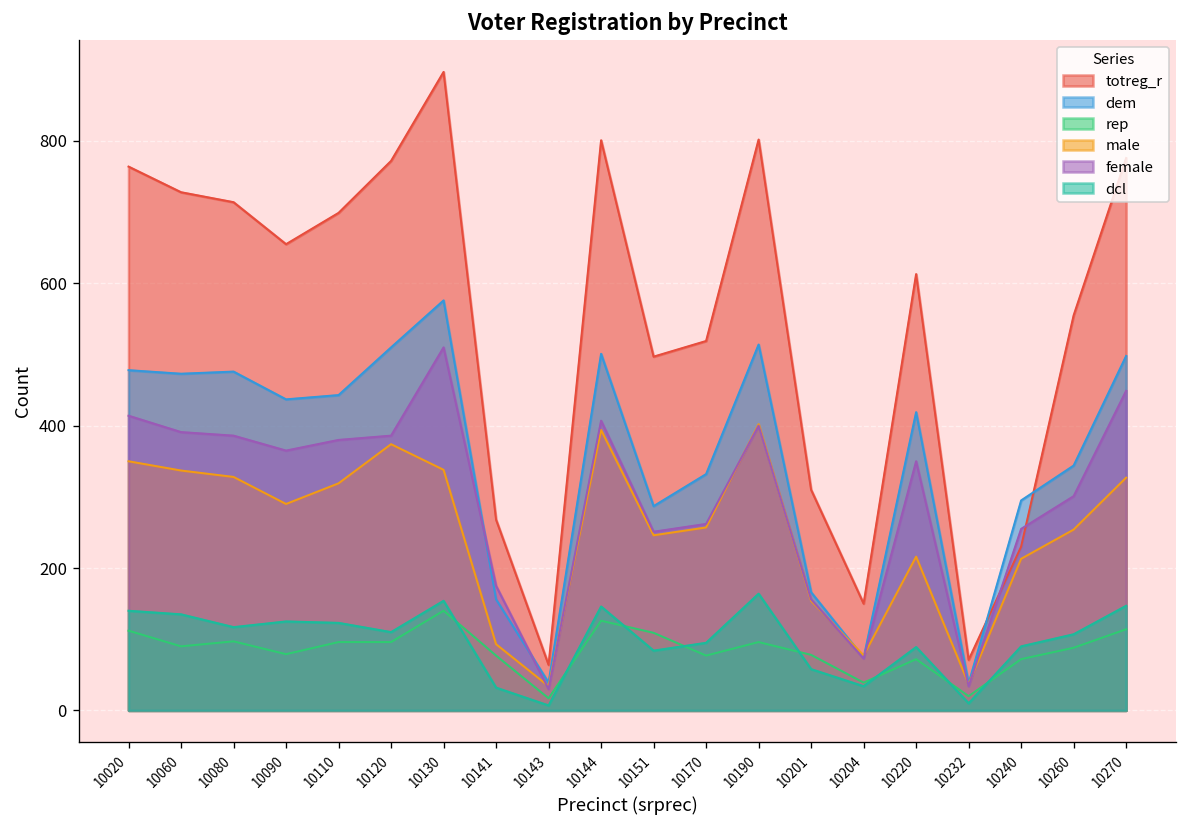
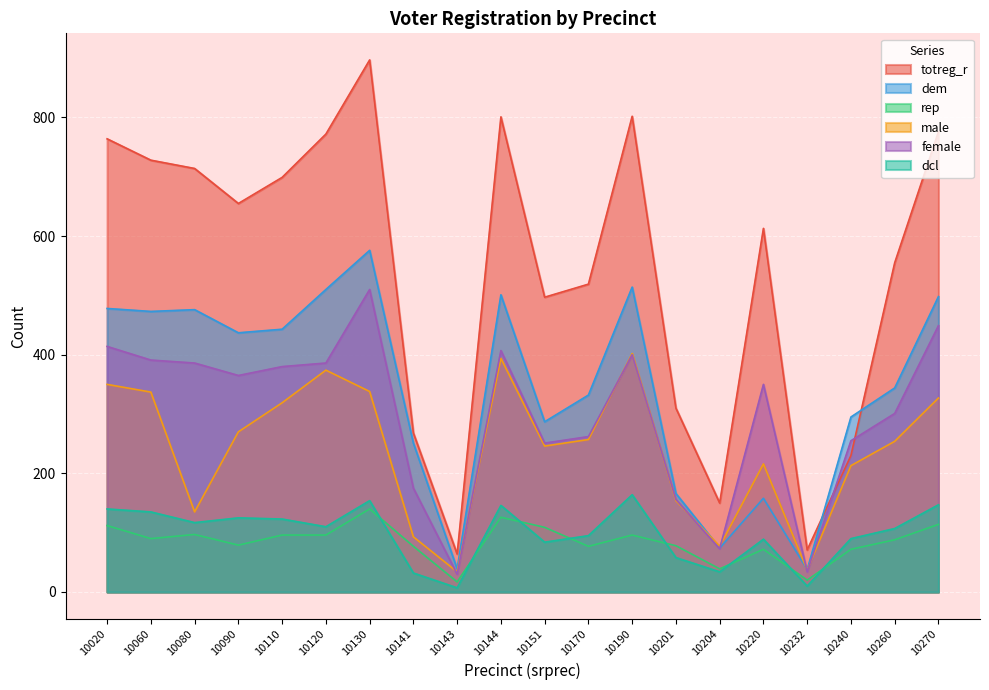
  {
    "totreg_r": {
      "10020": 760,
      "10060": 730,
      "10080": 710,
      "10090": 660,
      "10110": 700,
      "10120": 770,
      "10130": 900,
      "10141": 270,
      "10143": 60,
      "10144": 800,
      "10151": 500,
      "10170": 520,
      "10190": 800,
      "10201": 310,
      "10204": 150,
      "10220": 610,
      "10232": 70,
      "10240": 230,
      "10260": 560
    },
    "dem": {
      "10020": 480,
      "10060": 470,
      "10080": 480,
      "10090": 440,
      "10110": 440,
      "10120": 510,
      "10130": 580,
-     "10141": 160,
+     "10141": 250,
      "10143": 40,
      "10144": 500,
      "10151": 290,
      "10170": 330,
      "10190": 510,
      "10201": 170,
-     "10220": 420,
+     "10220": 160,
      "10240": 300,
      "10260": 340,
      "10270": 500
    },
    "male": {
      "10020": 350,
      "10060": 340,
-     "10080": 330,
-     "10090": 290,
+     "10080": 140,
+     "10090": 270,
      "10110": 320,
      "10120": 370,
      "10130": 340,
      "10141": 90,
      "10144": 390,
      "10151": 250,
      "10170": 260,
      "10220": 220,
      "10240": 210,
      "10260": 250,
      "10270": 330
    },
    "female": {
      "10020": 410,
      "10060": 390,
      "10080": 390,
      "10090": 370,
      "10110": 380,
      "10120": 390,
      "10130": 510,
      "10141": 180,
      "10144": 410,
      "10151": 250,
      "10170": 260,
      "10220": 350,
      "10240": 260,
      "10260": 300,
      "10270": 450
    }
  }
